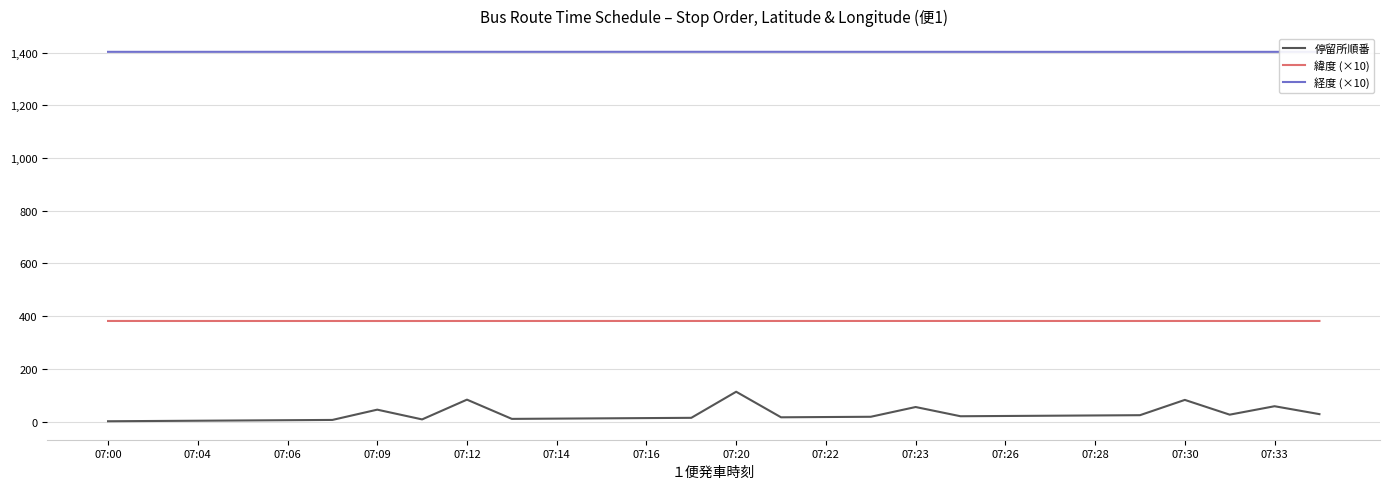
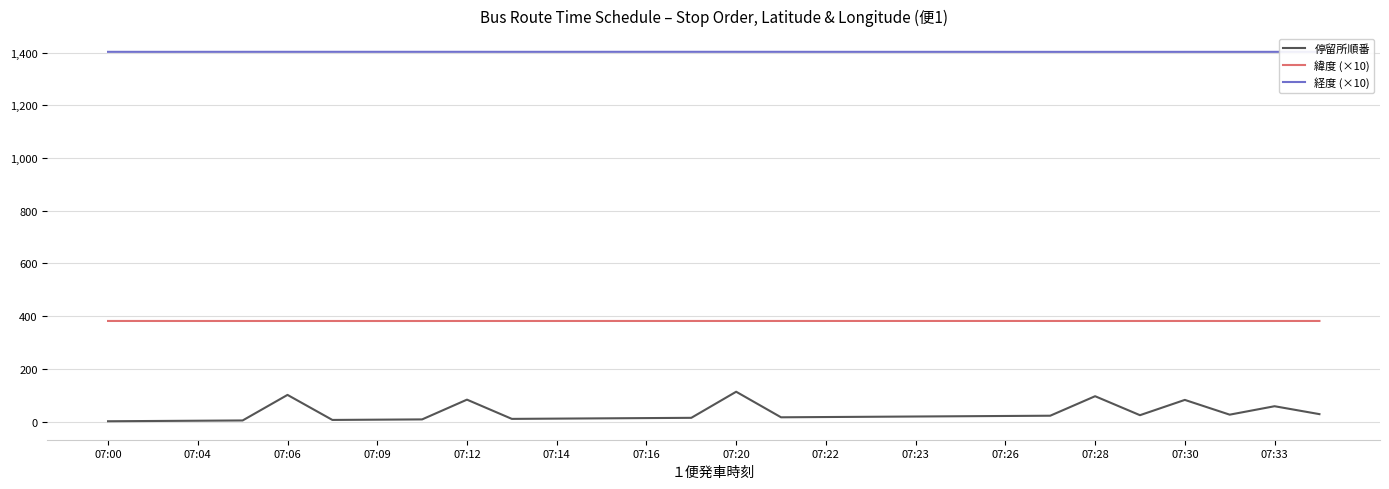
  {
    "停留所順番": {
      "07:00": "0",
      "07:04": "0",
-     "07:06": "10",
-     "07:09": "50",
+     "07:06": "100",
+     "07:09": "10",
      "07:12": "80",
      "07:14": "10",
      "07:16": "10",
      "07:20": "110",
-     "07:23": "60",
+     "07:23": "20",
      "07:26": "20",
-     "07:28": "20",
+     "07:28": "100",
      "07:30": "80",
      "07:33": "60"
    },
    "緯度 (×10)": {
      "07:00": "380",
      "07:04": "380",
      "07:06": "380",
      "07:09": "380",
      "07:12": "380",
      "07:14": "380",
      "07:16": "380",
      "07:20": "380",
      "07:23": "380",
      "07:26": "380",
      "07:28": "380",
      "07:30": "380",
      "07:33": "380"
    },
    "経度 (×10)": {
      "07:00": "1,400",
      "07:04": "1,400",
      "07:06": "1,400",
      "07:09": "1,400",
      "07:12": "1,400",
      "07:14": "1,400",
      "07:16": "1,400",
      "07:20": "1,400",
      "07:23": "1,400",
      "07:26": "1,400",
      "07:28": "1,400",
      "07:30": "1,400",
      "07:33": "1,400"
    }
  }
